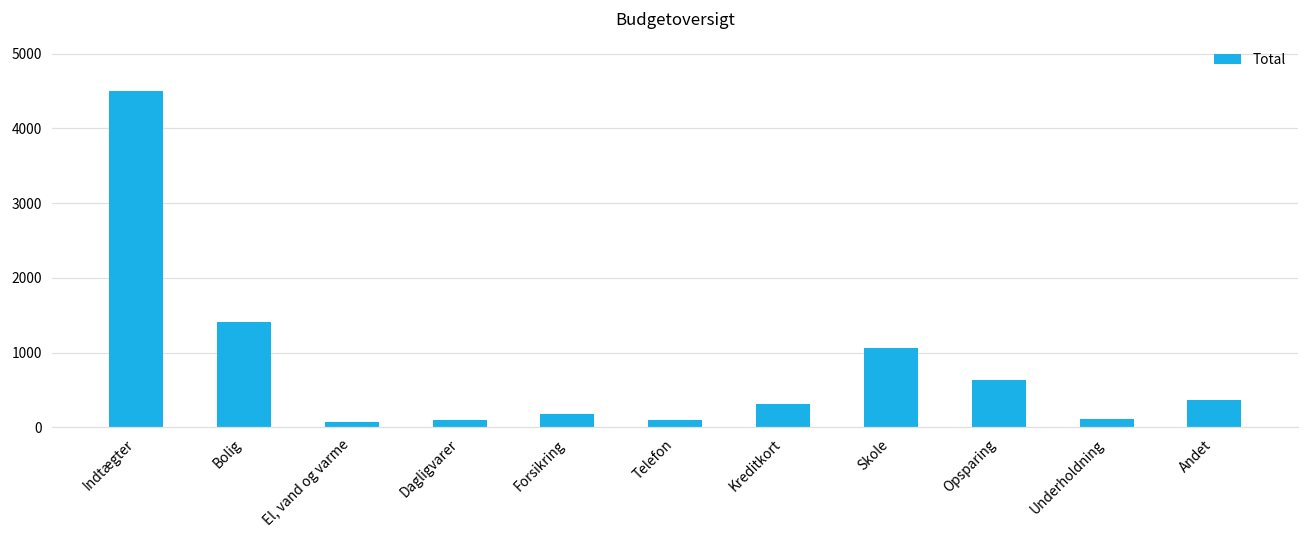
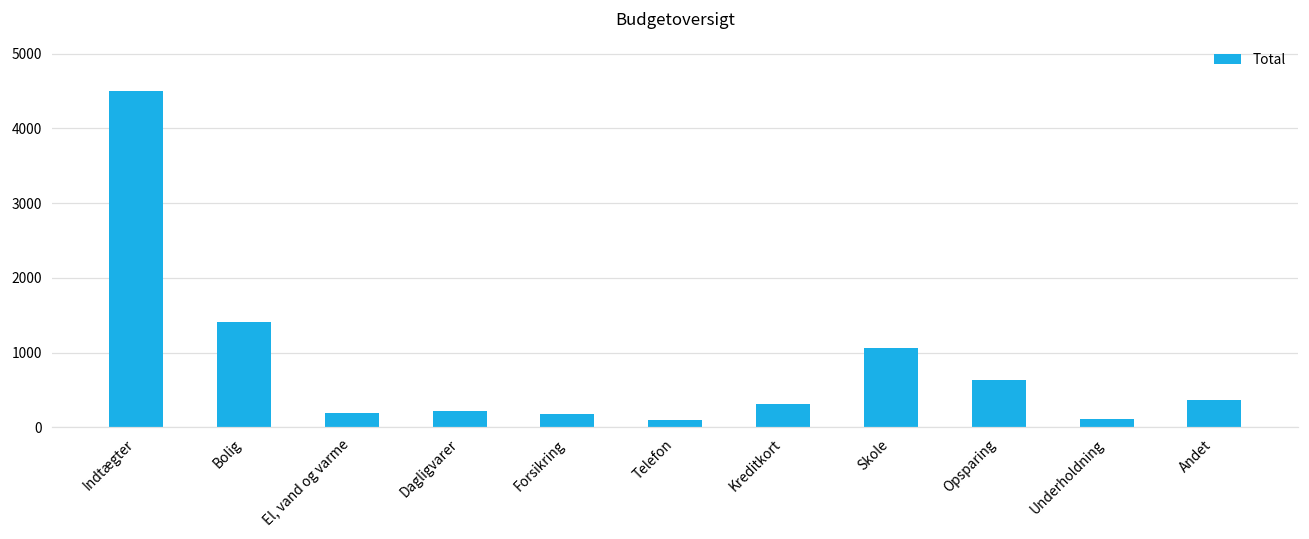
  {
    "Indtægter": 4500,
    "Bolig": 1400,
-   "El, vand og varme": 100,
-   "Dagligvarer": 100,
+   "El, vand og varme": 200,
+   "Dagligvarer": 200,
    "Forsikring": 200,
    "Telefon": 100,
    "Kreditkort": 300,
    "Skole": 1100,
    "Opsparing": 600,
    "Underholdning": 100,
    "Andet": 400
  }
